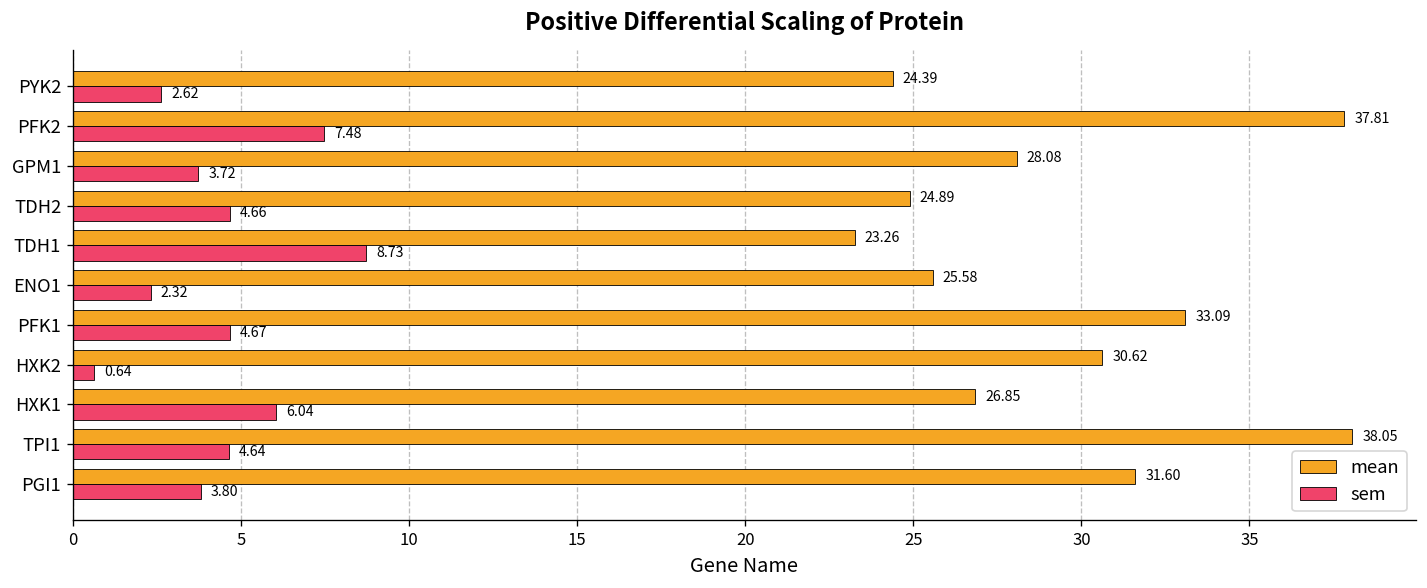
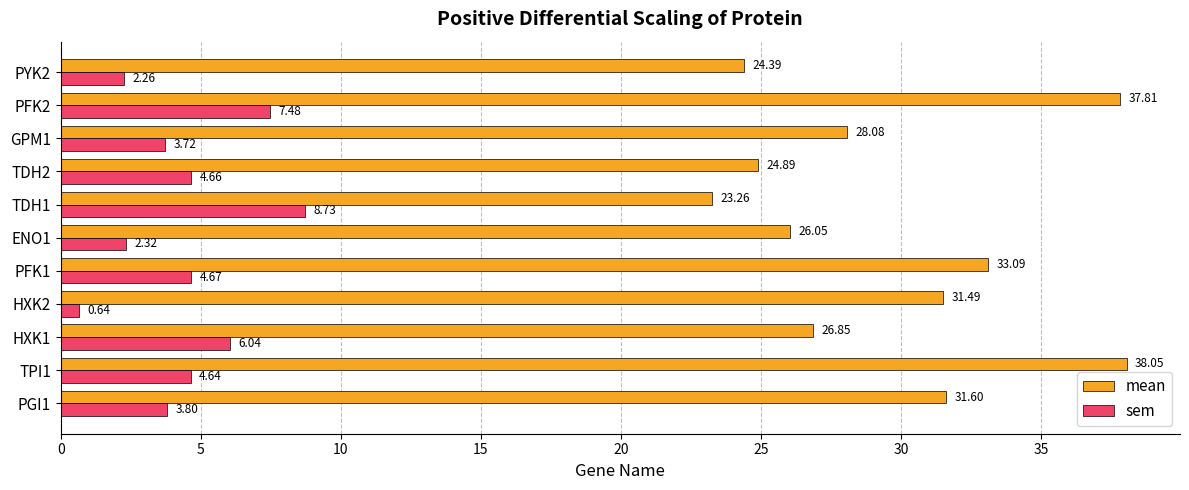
  {
    "mean": {
      "PYK2": 24.39,
      "PFK2": 37.81,
      "GPM1": 28.08,
      "TDH2": 24.89,
      "TDH1": 23.26,
-     "ENO1": 25.58,
+     "ENO1": 26.05,
      "PFK1": 33.09,
-     "HXK2": 30.62,
+     "HXK2": 31.49,
      "HXK1": 26.85,
      "TPI1": 38.05,
      "PGI1": 31.60
    },
    "sem": {
-     "PYK2": 2.62,
+     "PYK2": 2.26,
      "PFK2": 7.48,
      "GPM1": 3.72,
      "TDH2": 4.66,
      "TDH1": 8.73,
      "ENO1": 2.32,
      "PFK1": 4.67,
      "HXK2": 0.64,
      "HXK1": 6.04,
      "TPI1": 4.64,
      "PGI1": 3.80
    }
  }
